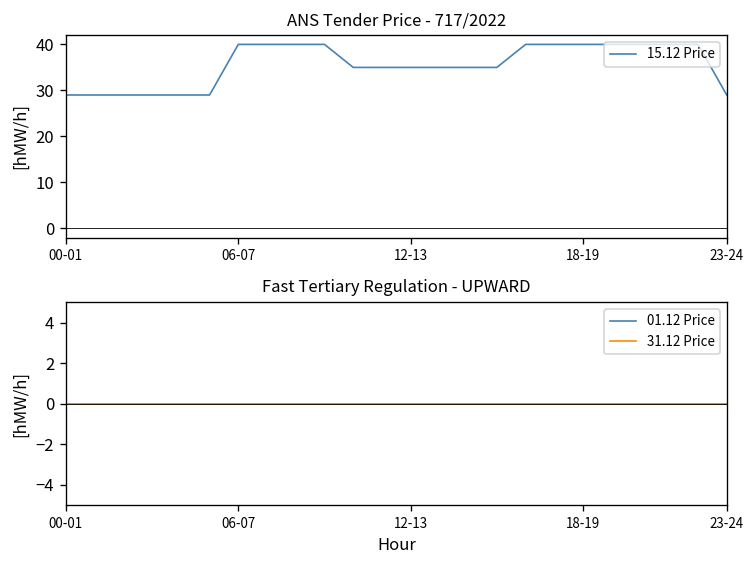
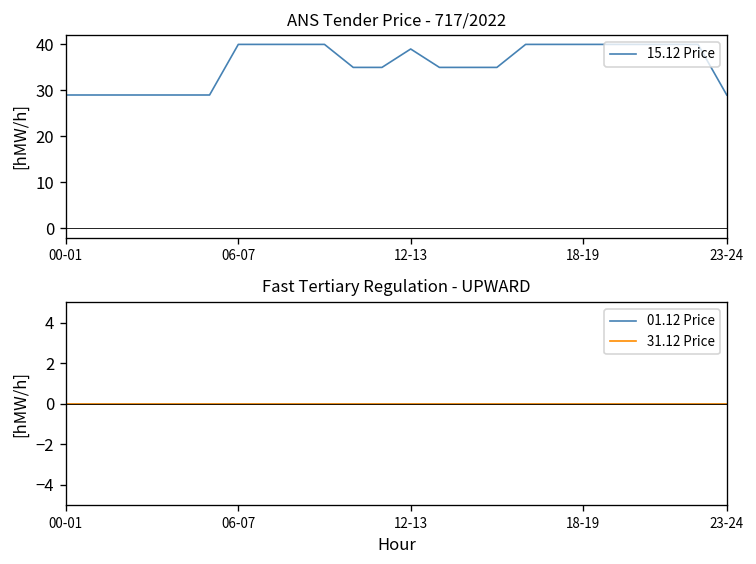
  {
    "ANS Tender Price - 717/2022": {
      "00-01": 29,
      "06-07": 40,
-     "12-13": 35,
+     "12-13": 39,
      "18-19": 40,
      "23-24": 29
    },
    "Fast Tertiary Regulation - UPWARD": {
      "00-01": 0.0,
      "06-07": 0.0,
      "12-13": 0.0,
      "18-19": 0.0,
      "23-24": 0.0
    }
  }
